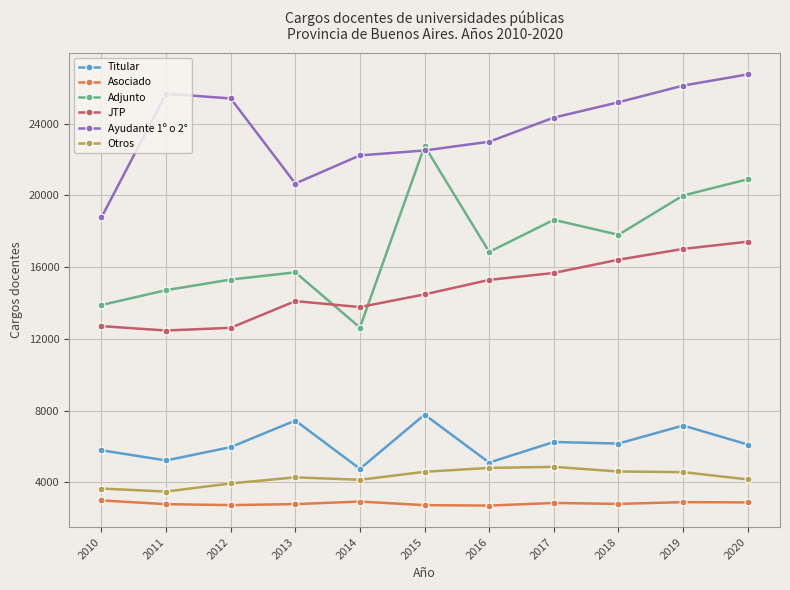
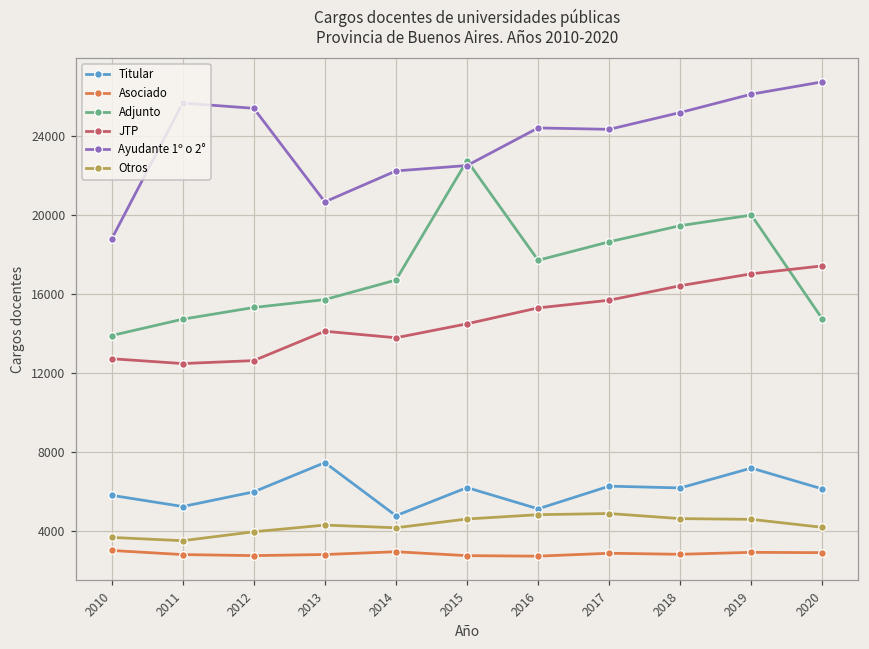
  {
    "Titular": {
      "2010": 5800,
      "2011": 5200,
      "2012": 6000,
      "2013": 7400,
      "2014": 4800,
-     "2015": 7800,
+     "2015": 6200,
      "2016": 5100,
      "2017": 6300,
      "2018": 6200,
      "2019": 7200,
      "2020": 6100
    },
    "Adjunto": {
      "2010": 13900,
      "2011": 14700,
      "2012": 15300,
      "2013": 15700,
-     "2014": 12600,
+     "2014": 16700,
      "2015": 22800,
-     "2016": 16900,
+     "2016": 17700,
      "2017": 18600,
-     "2018": 17800,
+     "2018": 19500,
      "2019": 20000,
-     "2020": 20900
+     "2020": 14700
    },
    "Ayudante 1º o 2°": {
      "2010": 18800,
      "2012": 25400,
      "2013": 20700,
      "2014": 22200,
      "2015": 22500,
-     "2016": 23000,
+     "2016": 24400,
      "2017": 24300,
      "2018": 25200,
      "2019": 26100,
      "2020": 26700
    }
  }
